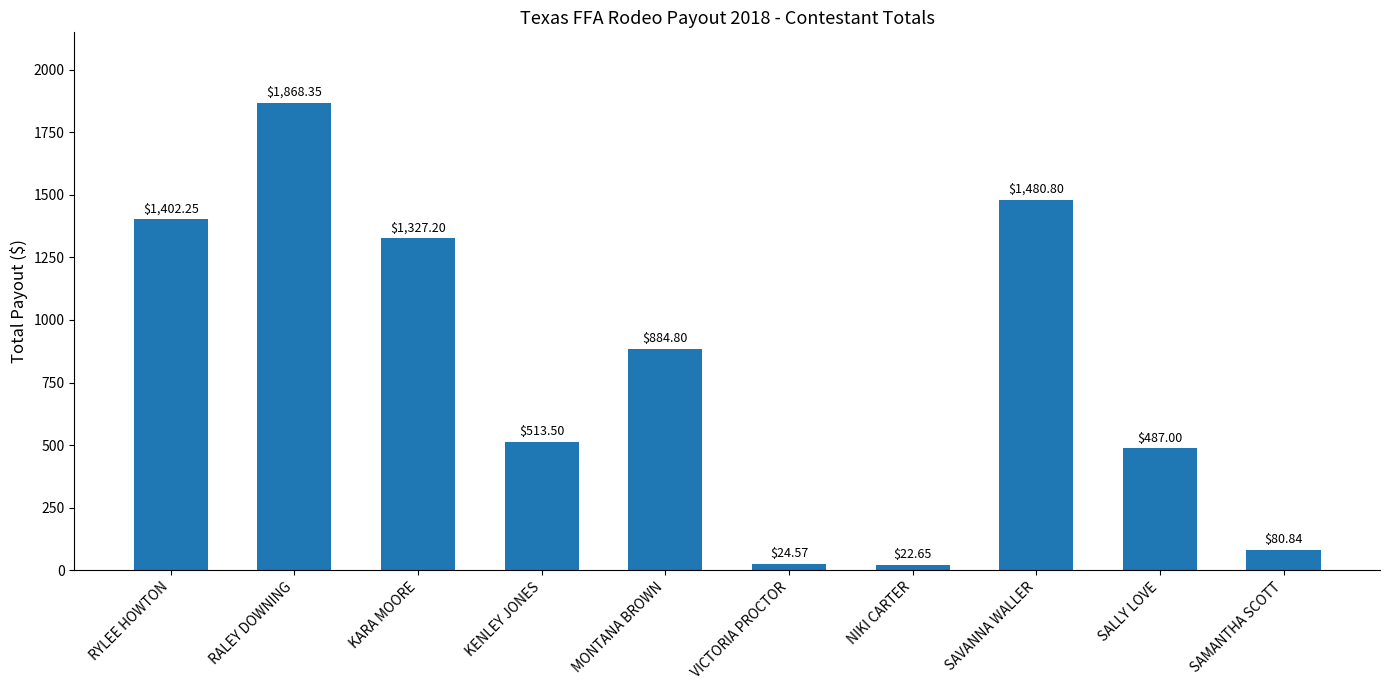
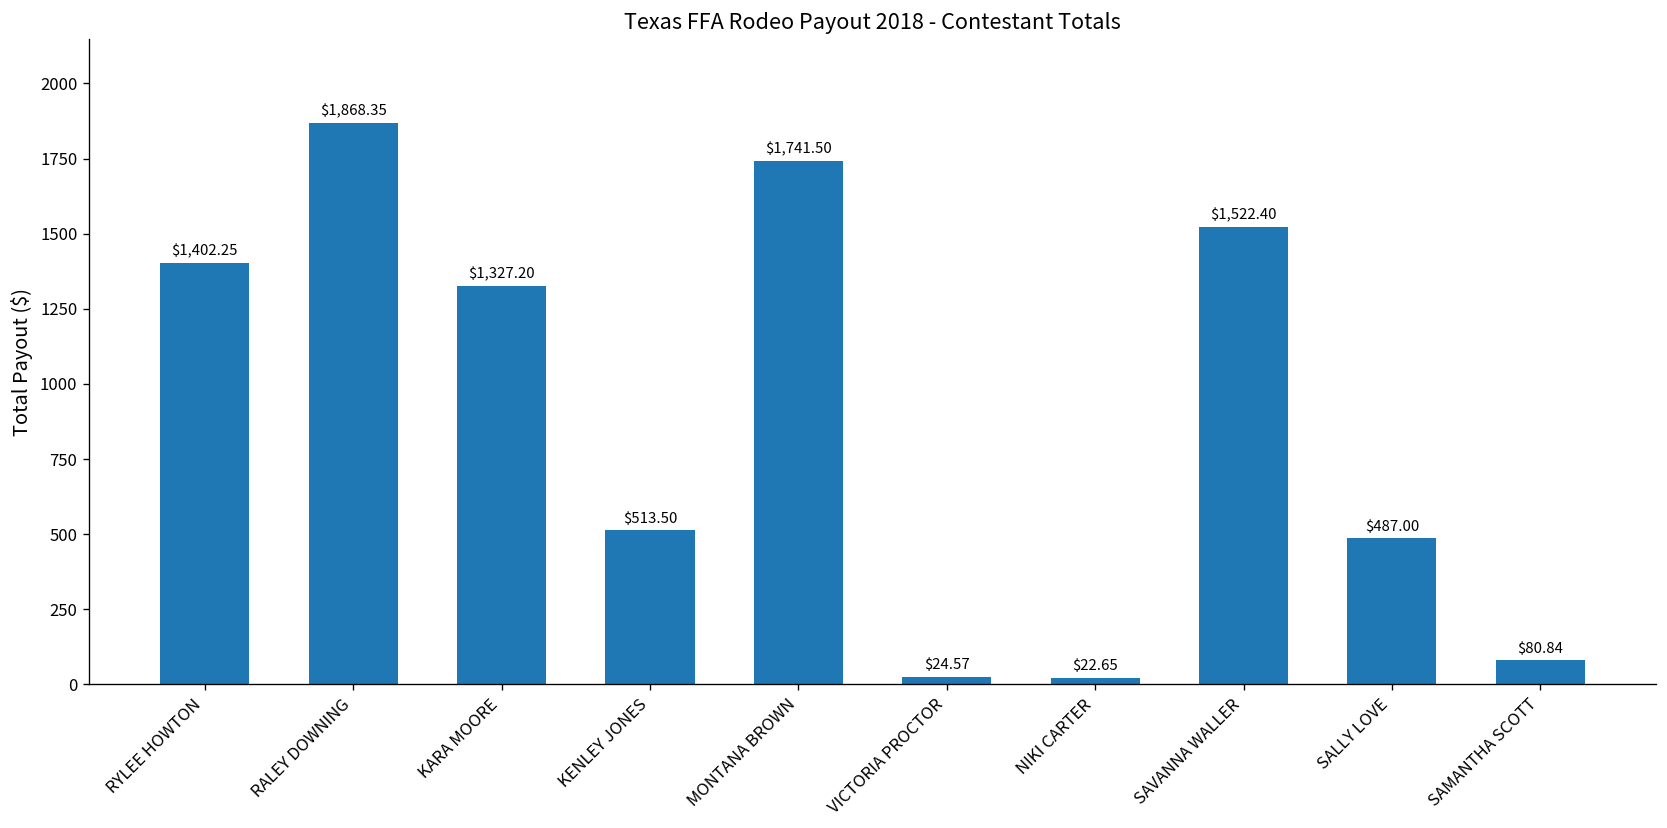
  {
    "RYLEE HOWTON": "$1,402.25",
    "RALEY DOWNING": "$1,868.35",
    "KARA MOORE": "$1,327.20",
    "KENLEY JONES": "$513.50",
-   "MONTANA BROWN": "$884.80",
+   "MONTANA BROWN": "$1,741.50",
    "VICTORIA PROCTOR": "$24.57",
    "NIKI CARTER": "$22.65",
-   "SAVANNA WALLER": "$1,480.80",
+   "SAVANNA WALLER": "$1,522.40",
    "SALLY LOVE": "$487.00",
    "SAMANTHA SCOTT": "$80.84"
  }
